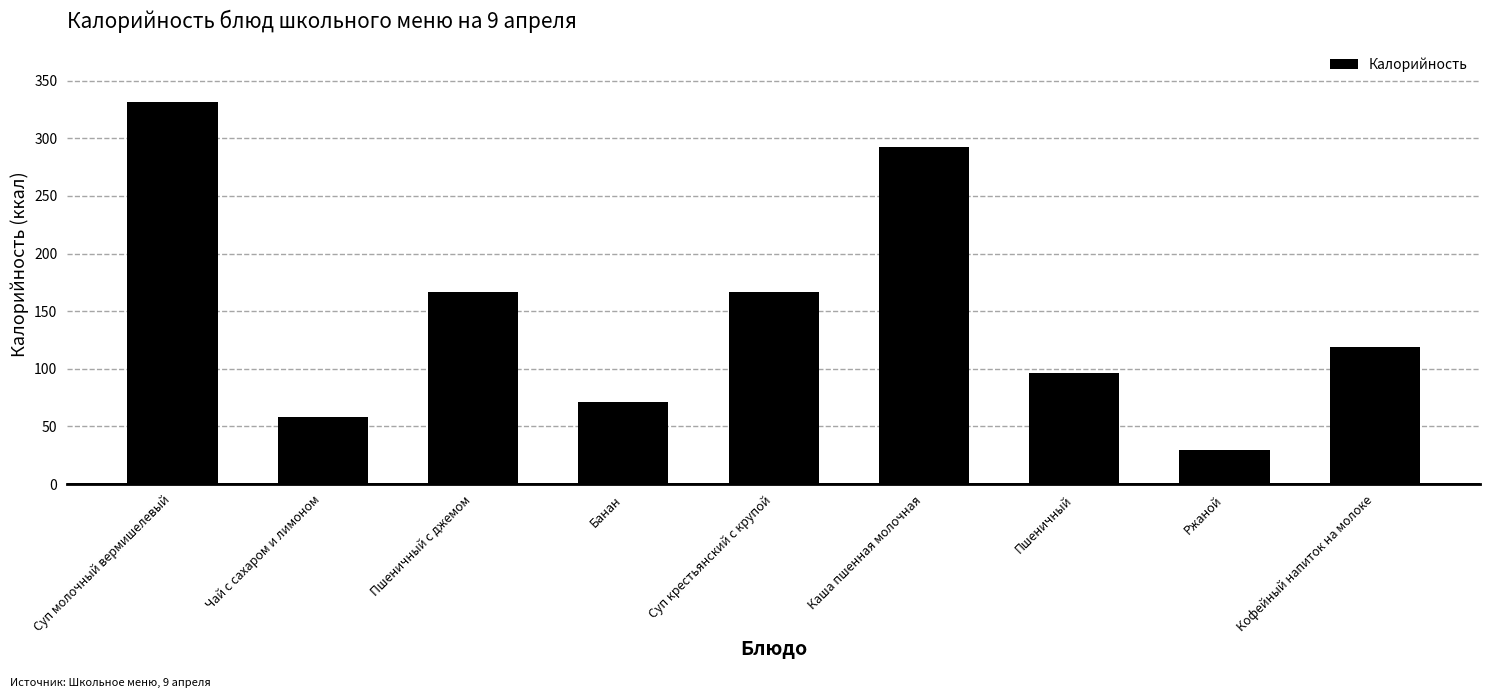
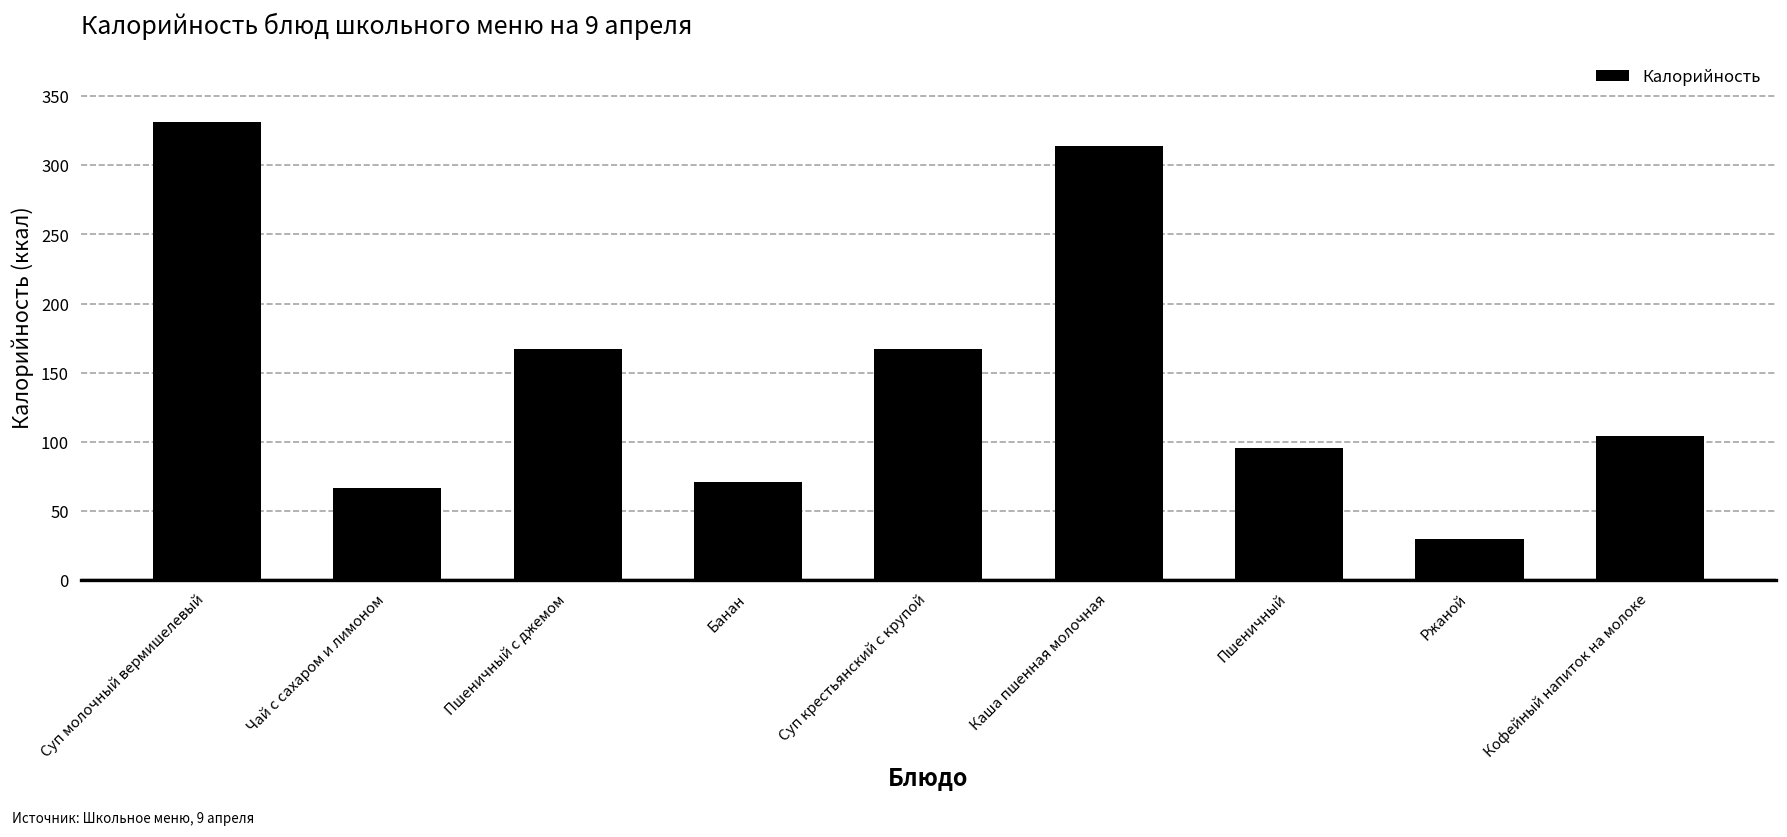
  {
    "Суп молочный вермишелевый": 331,
-   "Чай с сахаром и лимоном": 58,
+   "Чай с сахаром и лимоном": 67,
    "Пшеничный с джемом": 167,
    "Банан": 71,
    "Суп крестьянский с крупой": 167,
-   "Каша пшенная молочная": 292,
+   "Каша пшенная молочная": 314,
    "Пшеничный": 96,
    "Ржаной": 30,
-   "Кофейный напиток на молоке": 119
+   "Кофейный напиток на молоке": 104
  }
